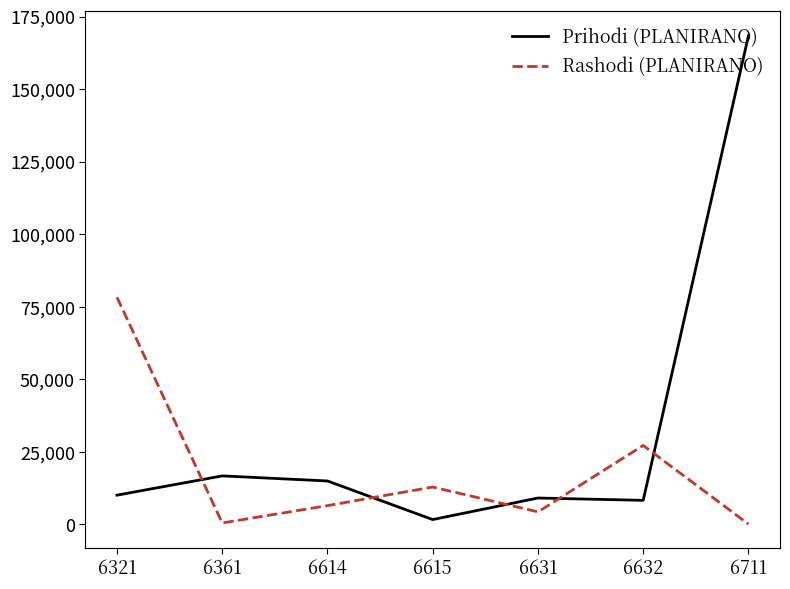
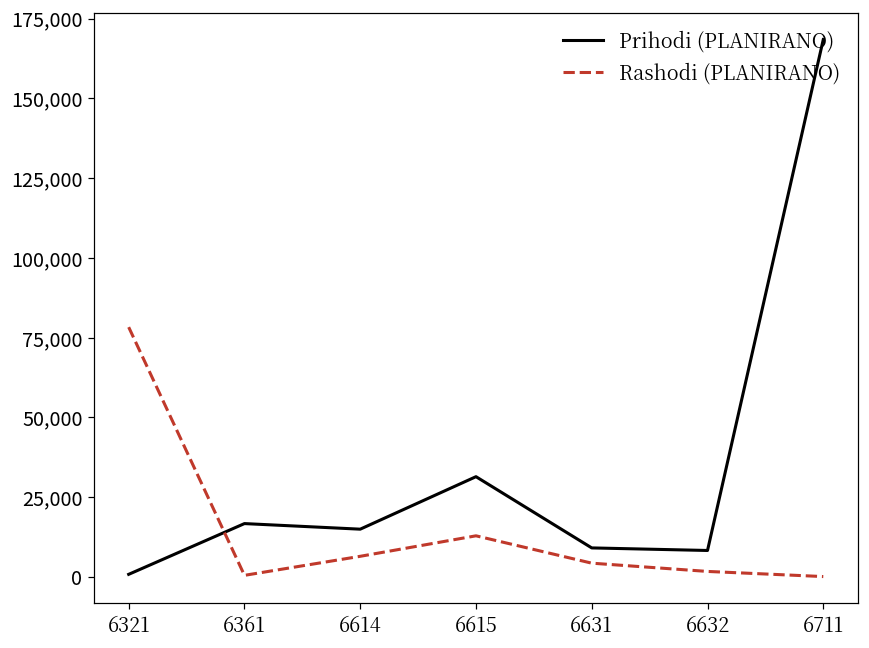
  {
    "Prihodi (PLANIRANO)": {
-     "6321": "10,000",
+     "6321": "1,000",
      "6361": "17,000",
      "6614": "15,000",
-     "6615": "2,000",
+     "6615": "31,000",
      "6631": "9,000",
      "6632": "8,000",
      "6711": "168,000"
    },
    "Rashodi (PLANIRANO)": {
      "6321": "78,000",
      "6361": "1,000",
      "6614": "7,000",
      "6615": "13,000",
      "6631": "4,000",
-     "6632": "27,000",
+     "6632": "2,000",
      "6711": "0"
    }
  }
